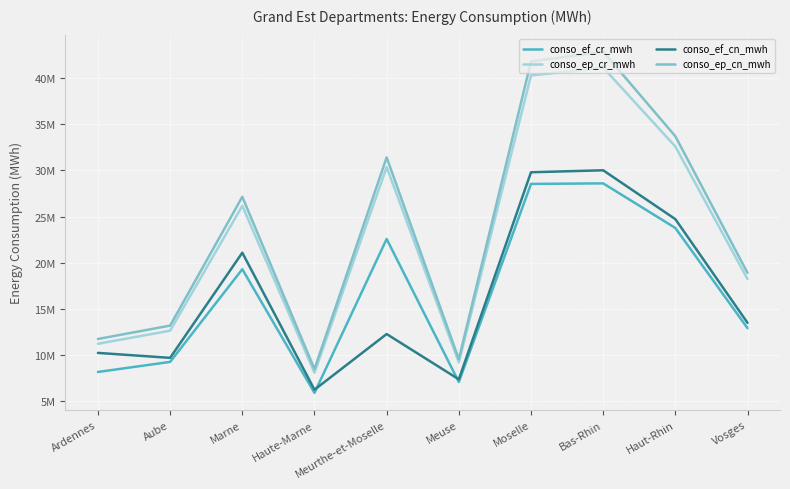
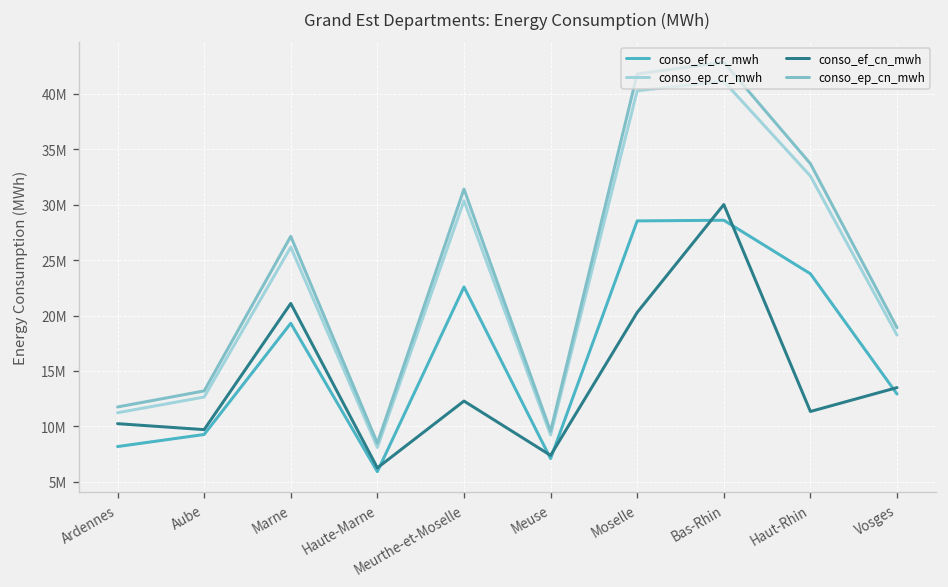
  {
    "conso_ef_cn_mwh": {
      "Ardennes": 10000000,
      "Aube": 10000000,
      "Marne": 21000000,
      "Haute-Marne": 6000000,
      "Meurthe-et-Moselle": 12000000,
      "Meuse": 7000000,
-     "Moselle": 30000000,
+     "Moselle": 20000000,
      "Bas-Rhin": 30000000,
-     "Haut-Rhin": 25000000,
+     "Haut-Rhin": 11000000,
      "Vosges": 14000000
    }
  }
